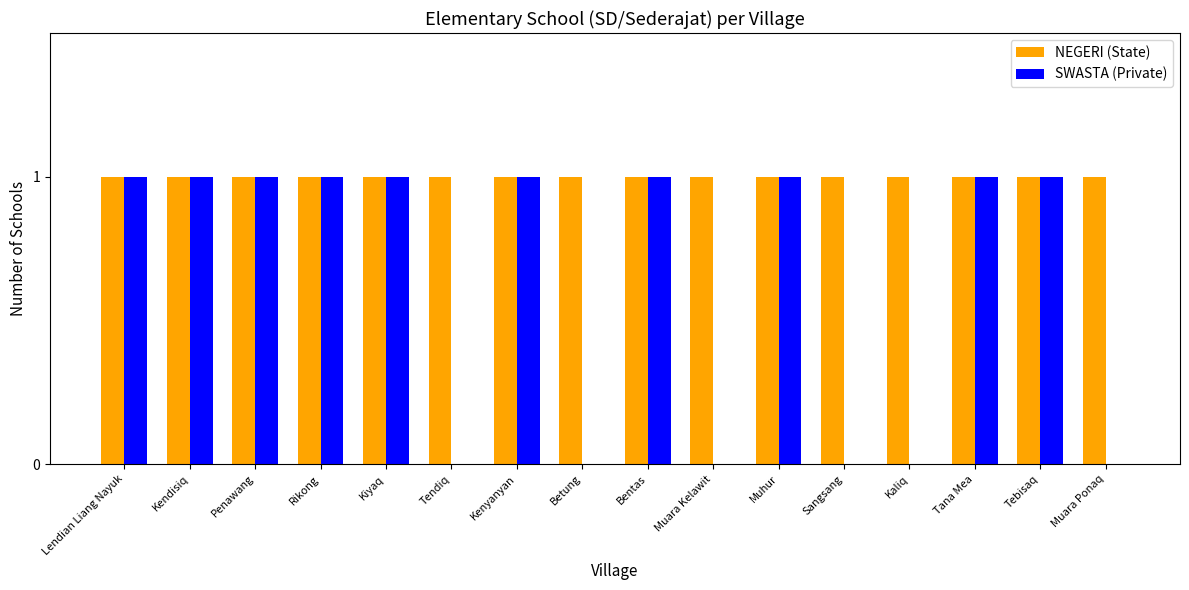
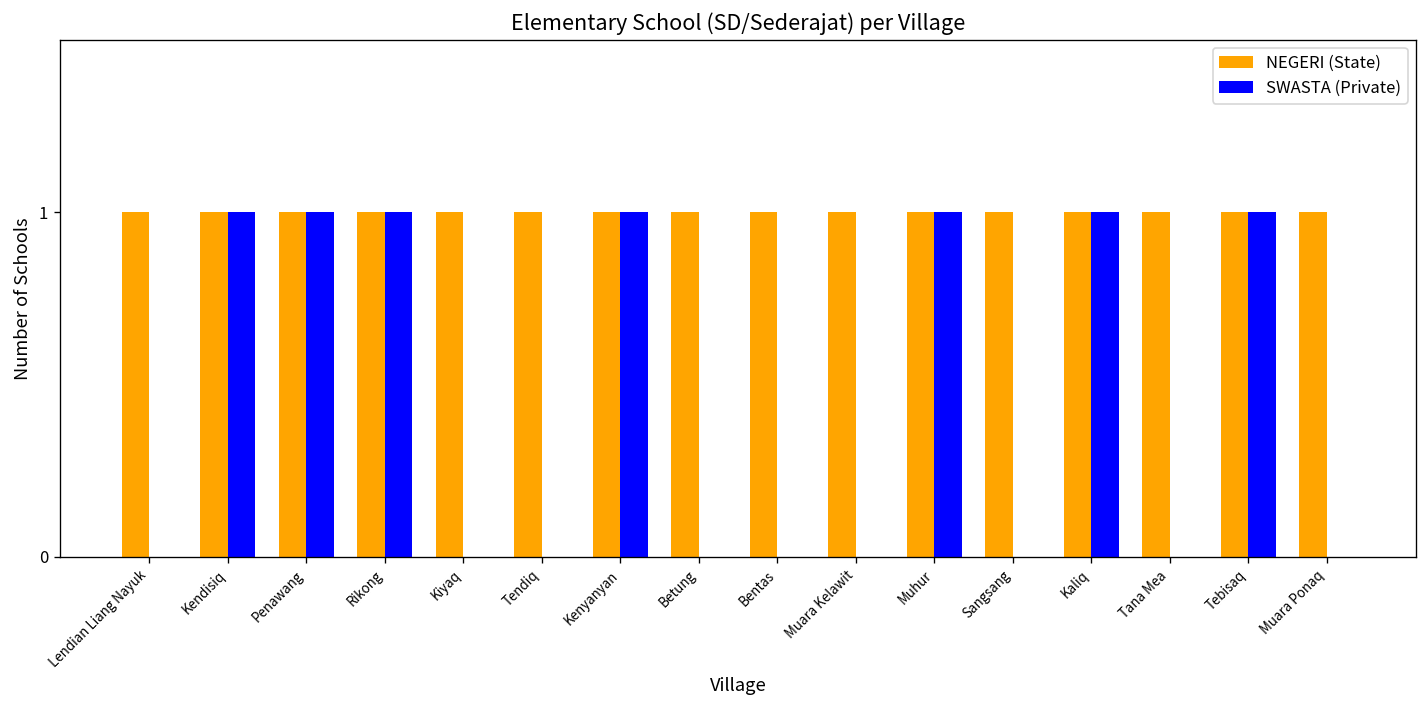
  {
    "NEGERI (State)": {
      "Lendian Liang Nayuk": 1,
      "Kendisiq": 1,
      "Penawang": 1,
      "Rikong": 1,
      "Kiyaq": 1,
      "Tendiq": 1,
      "Kenyanyan": 1,
      "Betung": 1,
      "Bentas": 1,
      "Muara Kelawit": 1,
      "Muhur": 1,
      "Sangsang": 1,
      "Kaliq": 1,
      "Tana Mea": 1,
      "Tebisaq": 1,
      "Muara Ponaq": 1
    },
    "SWASTA (Private)": {
-     "Lendian Liang Nayuk": 1,
+     "Lendian Liang Nayuk": 0,
      "Kendisiq": 1,
      "Penawang": 1,
      "Rikong": 1,
-     "Kiyaq": 1,
+     "Kiyaq": 0,
      "Tendiq": 0,
      "Kenyanyan": 1,
      "Betung": 0,
-     "Bentas": 1,
+     "Bentas": 0,
      "Muara Kelawit": 0,
      "Muhur": 1,
      "Sangsang": 0,
-     "Kaliq": 0,
-     "Tana Mea": 1,
+     "Kaliq": 1,
+     "Tana Mea": 0,
      "Tebisaq": 1,
      "Muara Ponaq": 0
    }
  }
